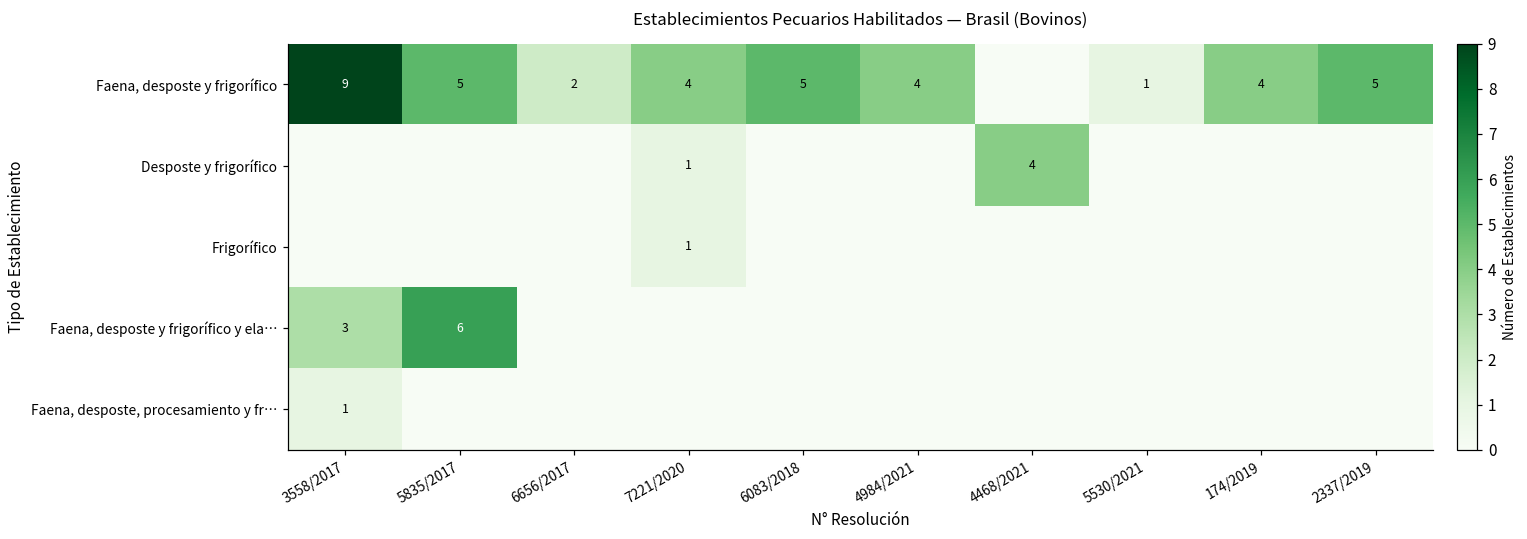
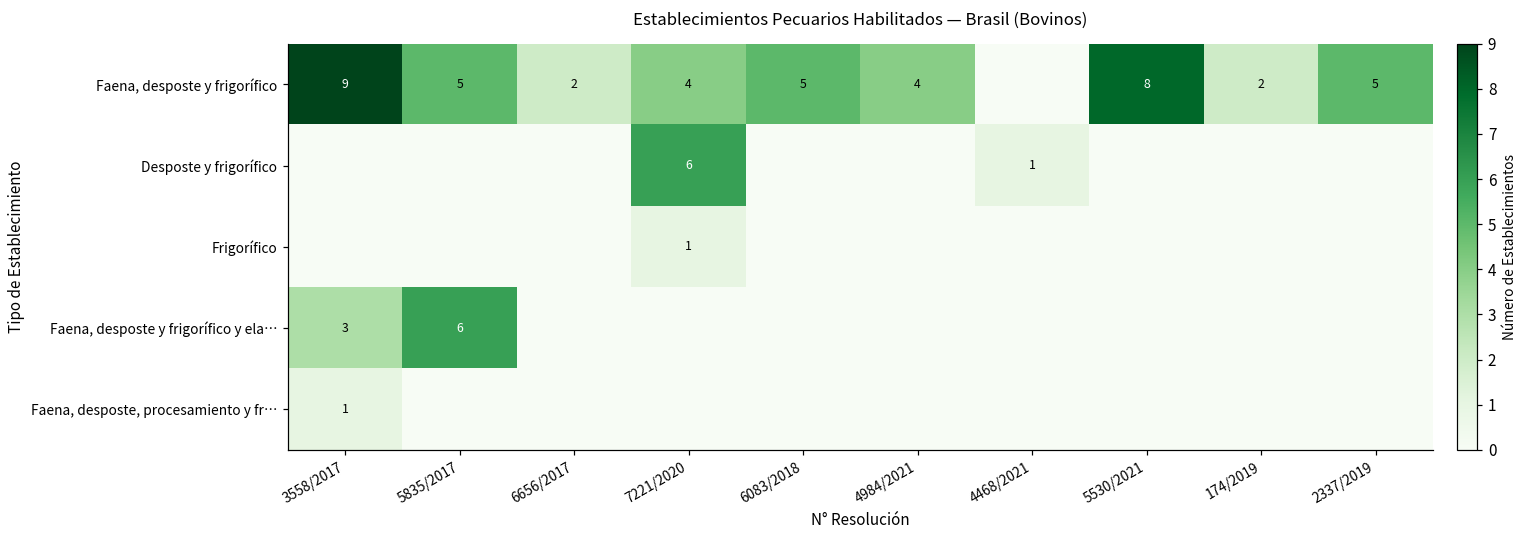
  {
    "Faena, desposte y frigorífico": {
      "3558/2017": 9,
      "5835/2017": 5,
      "6656/2017": 2,
      "7221/2020": 4,
      "6083/2018": 5,
      "4984/2021": 4,
-     "5530/2021": 1,
-     "174/2019": 4,
+     "5530/2021": 8,
+     "174/2019": 2,
      "2337/2019": 5
    },
    "Desposte y frigorífico": {
-     "7221/2020": 1,
-     "4468/2021": 4
+     "7221/2020": 6,
+     "4468/2021": 1
    },
    "Frigorífico": {
      "7221/2020": 1
    },
    "Faena, desposte y frigorífico y ela…": {
      "3558/2017": 3,
      "5835/2017": 6
    },
    "Faena, desposte, procesamiento y fr…": {
      "3558/2017": 1
    }
  }
